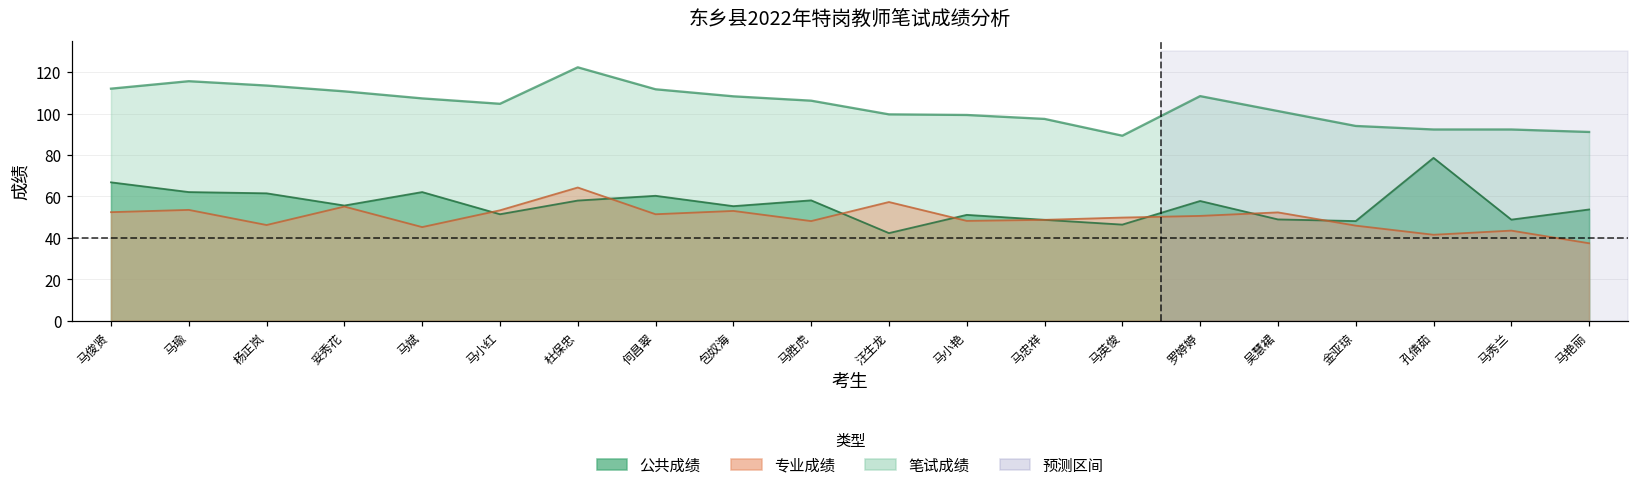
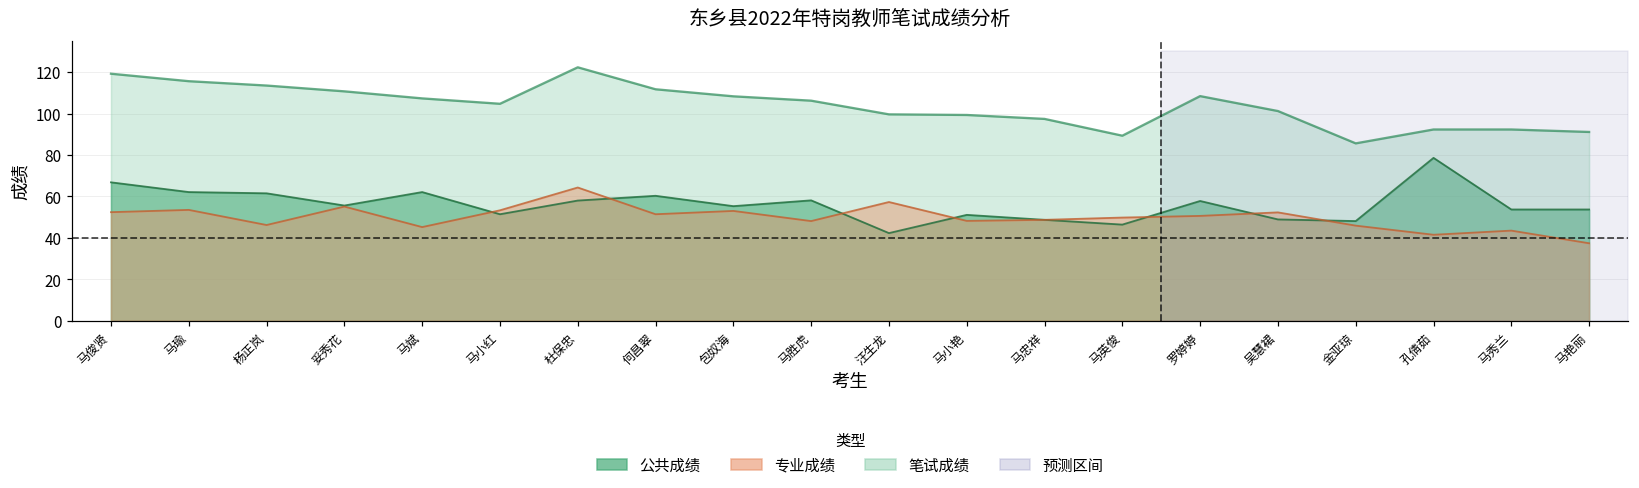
  {
    "笔试成绩": {
-     "马俊贤": 112,
+     "马俊贤": 119,
      "马瑜": 116,
      "杨正岚": 114,
      "妥秀花": 111,
      "马斌": 107,
      "马小红": 105,
      "杜保忠": 122,
      "何昌翠": 112,
      "包奴海": 108,
      "马胜虎": 106,
      "汪生龙": 100,
      "马小艳": 99,
      "马忠祥": 97,
      "马英俊": 89,
      "罗婷婷": 108,
      "吴慧裙": 101,
-     "金亚琼": 94,
+     "金亚琼": 86,
      "孔倩茹": 92,
      "马秀兰": 92,
      "马艳丽": 91
    },
    "公共成绩": {
      "马俊贤": 67,
      "马瑜": 62,
      "杨正岚": 62,
      "马斌": 62,
      "马小红": 51,
      "杜保忠": 58,
      "何昌翠": 60,
      "包奴海": 55,
      "马胜虎": 58,
      "汪生龙": 42,
      "马小艳": 51,
      "马英俊": 46,
      "罗婷婷": 58,
      "吴慧裙": 49,
      "金亚琼": 48,
      "孔倩茹": 79,
-     "马秀兰": 49,
+     "马秀兰": 54,
      "马艳丽": 54
    },
    "专业成绩": {
      "马俊贤": 52,
      "马瑜": 54,
      "杨正岚": 46,
      "马斌": 45,
      "马小红": 53,
      "杜保忠": 64,
      "何昌翠": 51,
      "包奴海": 53,
      "马胜虎": 48,
      "汪生龙": 57,
      "马小艳": 48,
      "马英俊": 50,
      "罗婷婷": 51,
      "吴慧裙": 52,
      "金亚琼": 46,
      "孔倩茹": 42,
      "马秀兰": 44,
      "马艳丽": 37
    }
  }
